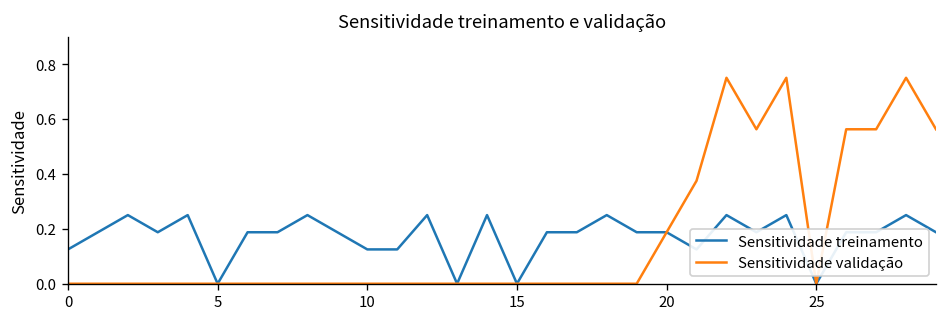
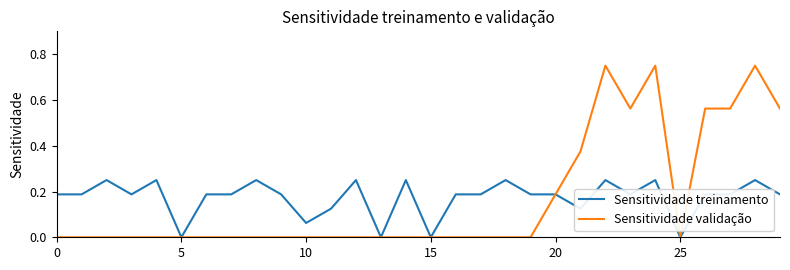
  {
    "Sensitividade treinamento": {
-     "0": 0.13,
-     "10": 0.13
+     "0": 0.19,
+     "10": 0.06
    },
    "Sensitividade validação": {
      "0": 0.00,
      "10": 0.00
    }
  }
